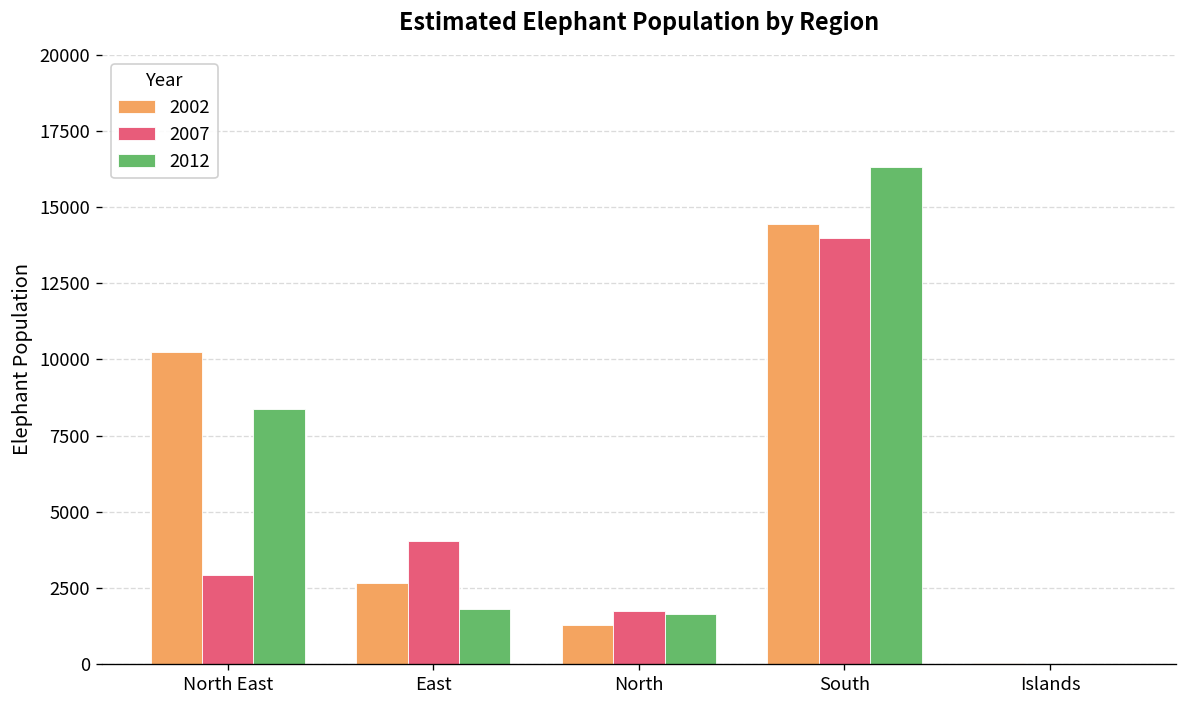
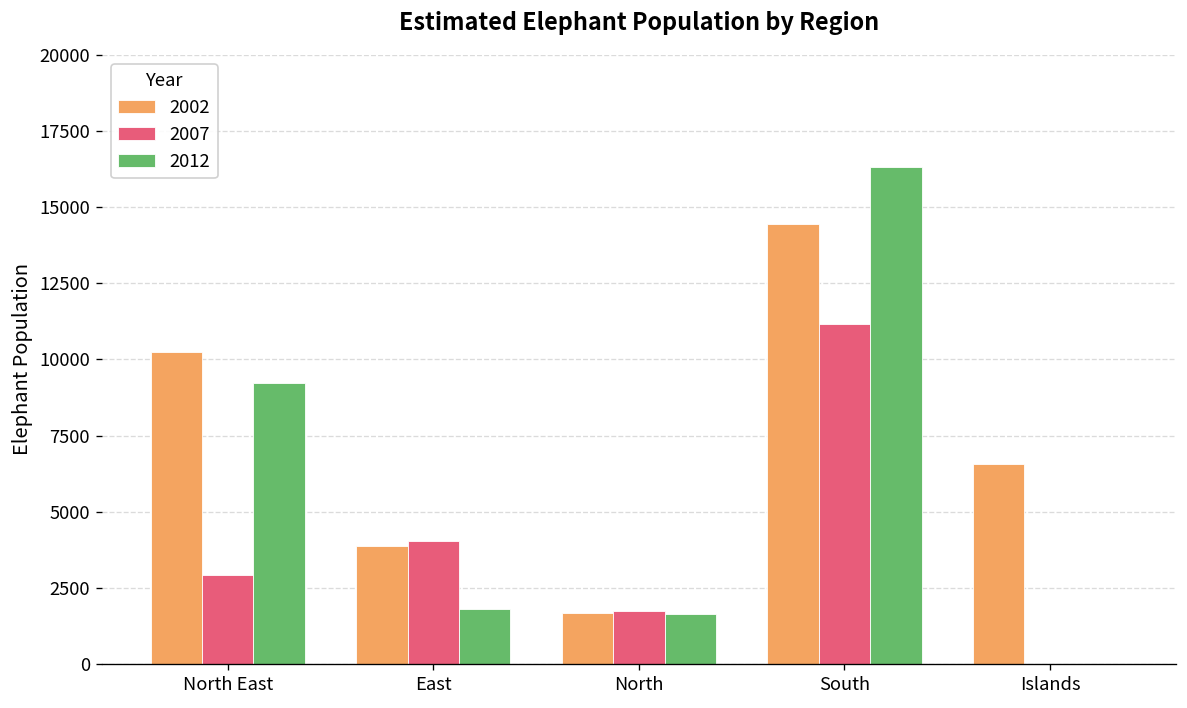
  {
    "2002": {
      "North East": 10200,
-     "East": 2600,
-     "North": 1300,
+     "East": 3900,
+     "North": 1700,
      "South": 14400,
-     "Islands": 0
+     "Islands": 6600
    },
    "2007": {
      "North East": 2900,
      "East": 4000,
      "North": 1700,
-     "South": 14000,
+     "South": 11200,
      "Islands": 0
    },
    "2012": {
-     "North East": 8400,
+     "North East": 9200,
      "East": 1800,
      "North": 1600,
      "South": 16300,
      "Islands": 0
    }
  }
